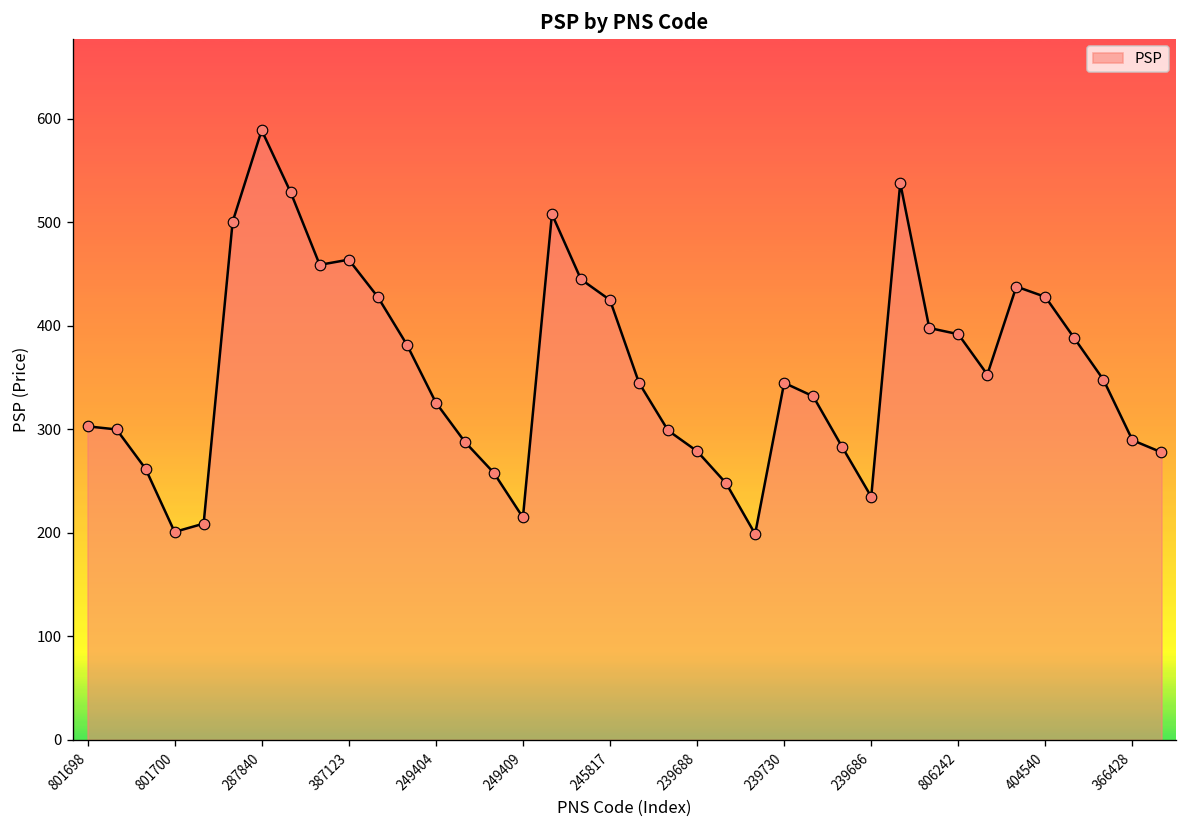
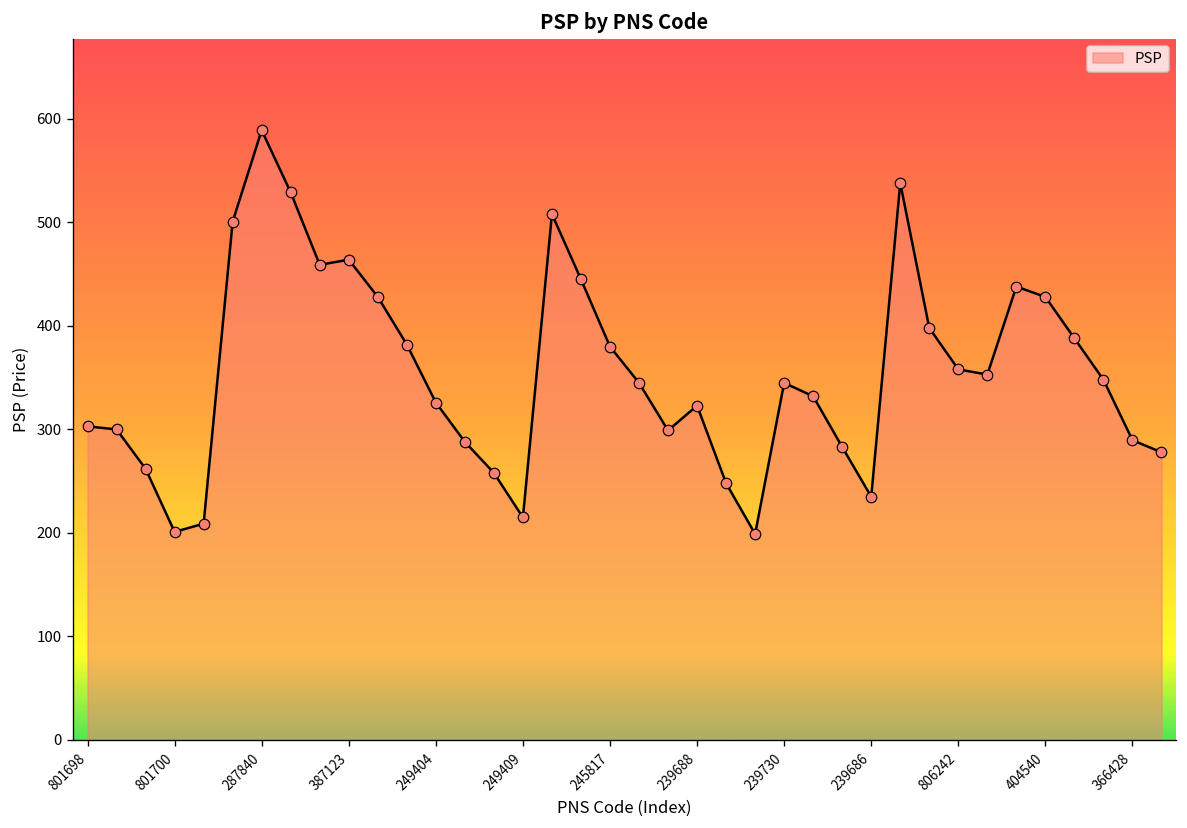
  {
    "801698": 300,
    "801700": 200,
    "287840": 590,
    "387123": 460,
    "249404": 330,
    "249409": 220,
-   "245817": 430,
-   "239688": 280,
+   "245817": 380,
+   "239688": 320,
    "239730": 350,
    "239686": 240,
-   "806242": 390,
+   "806242": 360,
    "404540": 430,
    "366428": 290
  }
